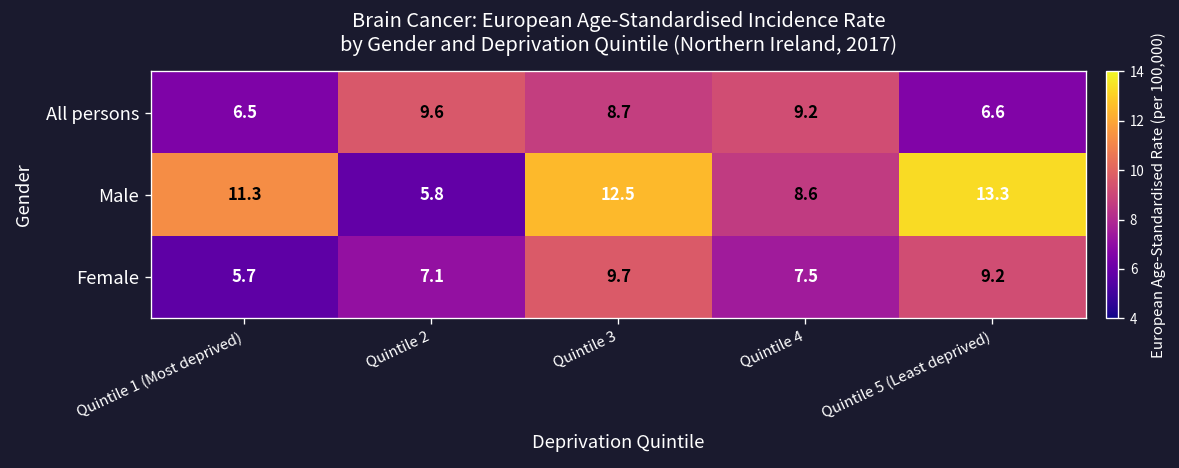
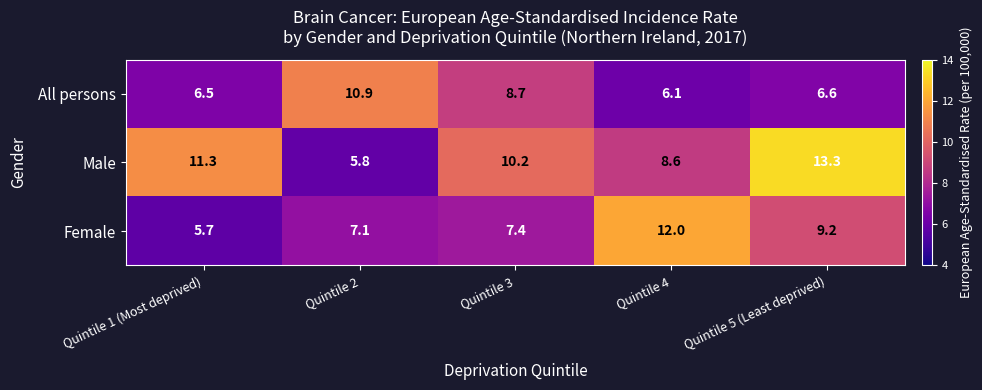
  {
    "All persons": {
      "Quintile 1 (Most deprived)": 6.5,
-     "Quintile 2": 9.6,
+     "Quintile 2": 10.9,
      "Quintile 3": 8.7,
-     "Quintile 4": 9.2,
+     "Quintile 4": 6.1,
      "Quintile 5 (Least deprived)": 6.6
    },
    "Male": {
      "Quintile 1 (Most deprived)": 11.3,
      "Quintile 2": 5.8,
-     "Quintile 3": 12.5,
+     "Quintile 3": 10.2,
      "Quintile 4": 8.6,
      "Quintile 5 (Least deprived)": 13.3
    },
    "Female": {
      "Quintile 1 (Most deprived)": 5.7,
      "Quintile 2": 7.1,
-     "Quintile 3": 9.7,
-     "Quintile 4": 7.5,
+     "Quintile 3": 7.4,
+     "Quintile 4": 12.0,
      "Quintile 5 (Least deprived)": 9.2
    }
  }
